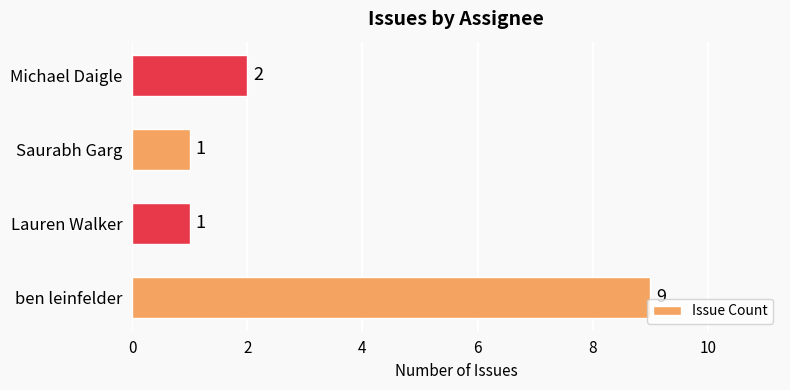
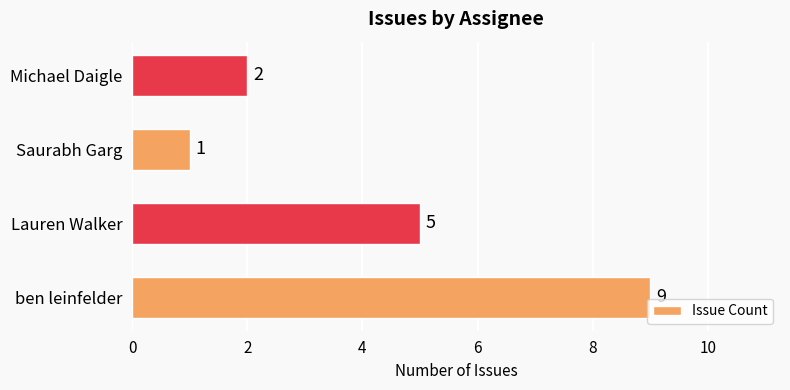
  {
    "Michael Daigle": 2,
    "Saurabh Garg": 1,
-   "Lauren Walker": 1
+   "Lauren Walker": 5
  }
